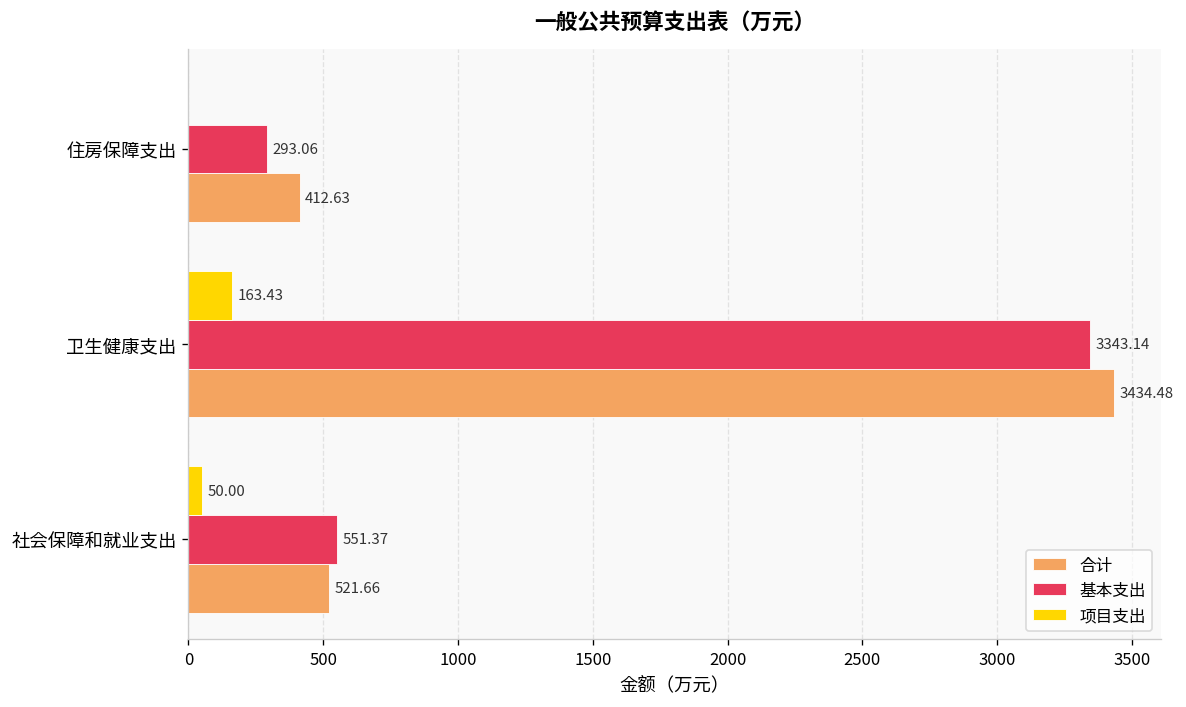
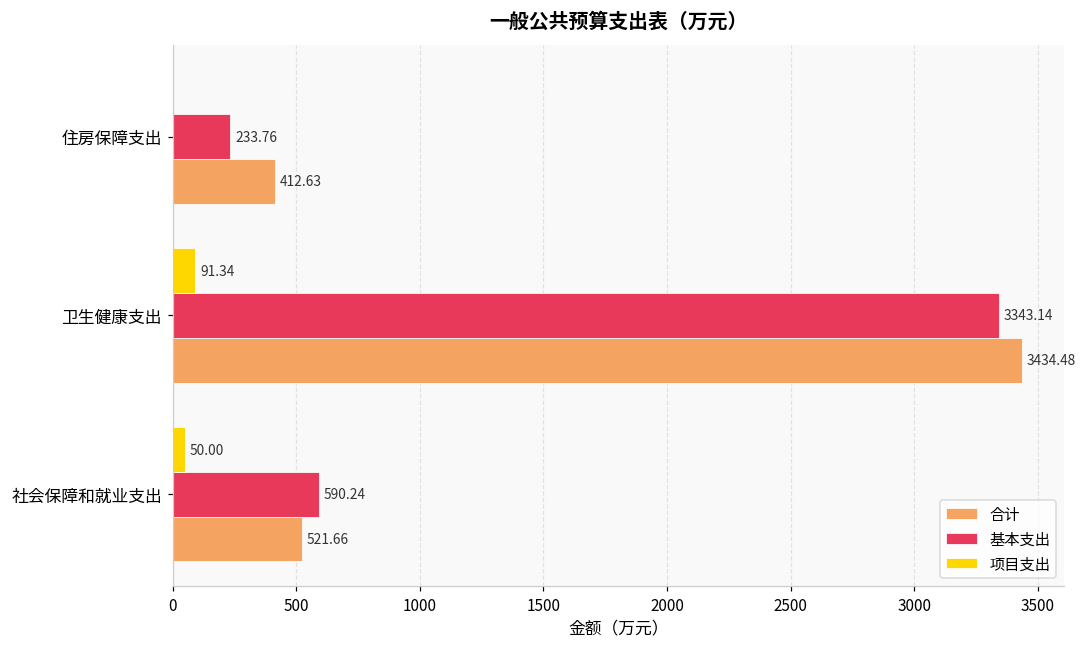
  {
    "合计": {
      "住房保障支出": 412.63,
      "卫生健康支出": 3434.48,
      "社会保障和就业支出": 521.66
    },
    "基本支出": {
-     "住房保障支出": 293.06,
+     "住房保障支出": 233.76,
      "卫生健康支出": 3343.14,
-     "社会保障和就业支出": 551.37
+     "社会保障和就业支出": 590.24
    },
    "项目支出": {
-     "卫生健康支出": 163.43,
+     "卫生健康支出": 91.34,
      "社会保障和就业支出": 50.00
    }
  }
